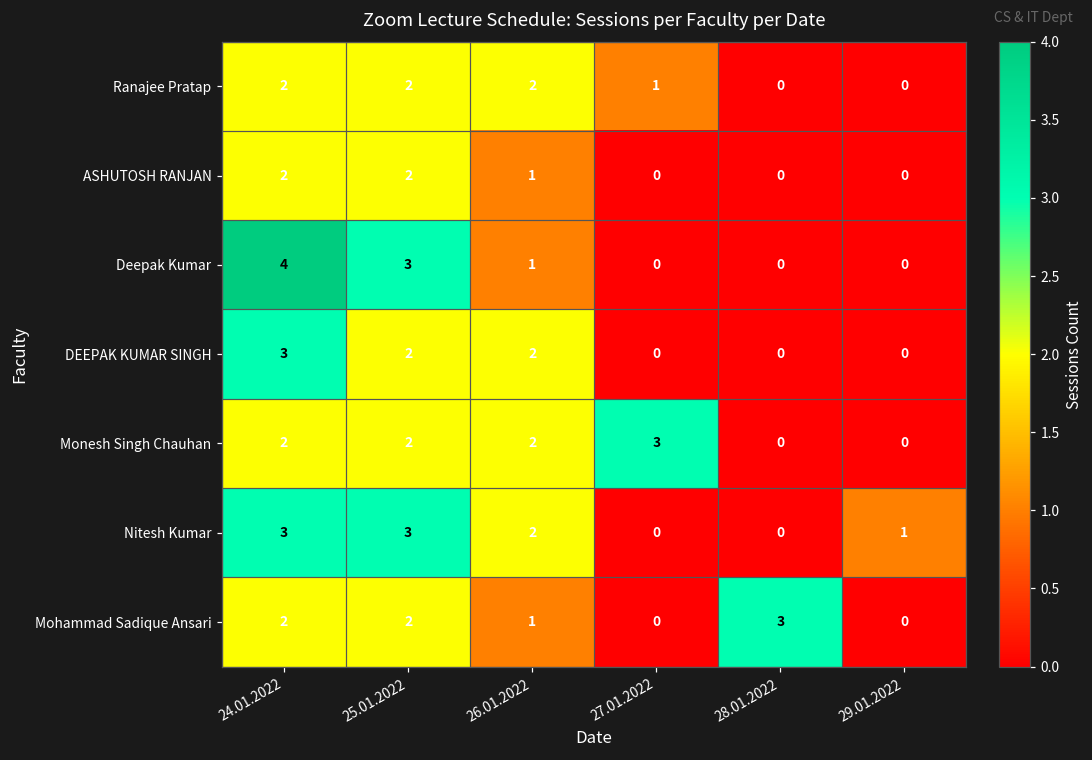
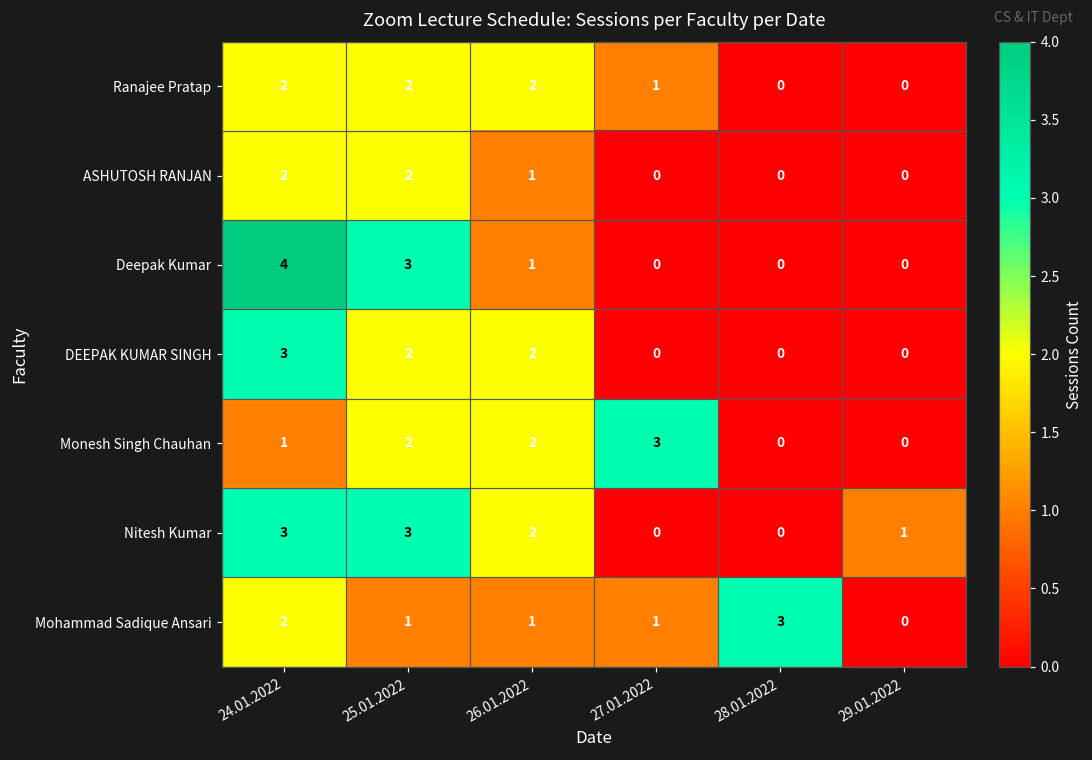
  {
    "Ranajee Pratap": {
      "24.01.2022": 2,
      "25.01.2022": 2,
      "26.01.2022": 2,
      "27.01.2022": 1,
      "28.01.2022": 0,
      "29.01.2022": 0
    },
    "ASHUTOSH RANJAN": {
      "24.01.2022": 2,
      "25.01.2022": 2,
      "26.01.2022": 1,
      "27.01.2022": 0,
      "28.01.2022": 0,
      "29.01.2022": 0
    },
    "Deepak Kumar": {
      "24.01.2022": 4,
      "25.01.2022": 3,
      "26.01.2022": 1,
      "27.01.2022": 0,
      "28.01.2022": 0,
      "29.01.2022": 0
    },
    "DEEPAK KUMAR SINGH": {
      "24.01.2022": 3,
      "25.01.2022": 2,
      "26.01.2022": 2,
      "27.01.2022": 0,
      "28.01.2022": 0,
      "29.01.2022": 0
    },
    "Monesh Singh Chauhan": {
-     "24.01.2022": 2,
+     "24.01.2022": 1,
      "25.01.2022": 2,
      "26.01.2022": 2,
      "27.01.2022": 3,
      "28.01.2022": 0,
      "29.01.2022": 0
    },
    "Nitesh Kumar": {
      "24.01.2022": 3,
      "25.01.2022": 3,
      "26.01.2022": 2,
      "27.01.2022": 0,
      "28.01.2022": 0,
      "29.01.2022": 1
    },
    "Mohammad Sadique Ansari": {
      "24.01.2022": 2,
-     "25.01.2022": 2,
+     "25.01.2022": 1,
      "26.01.2022": 1,
-     "27.01.2022": 0,
+     "27.01.2022": 1,
      "28.01.2022": 3,
      "29.01.2022": 0
    }
  }
